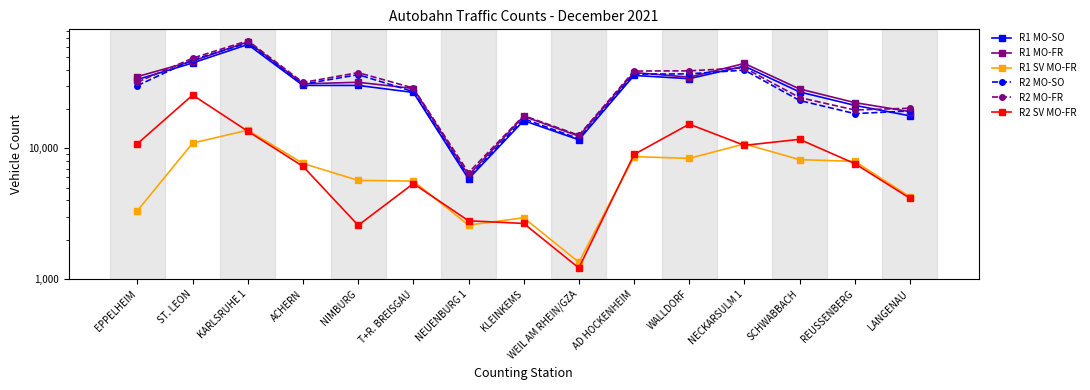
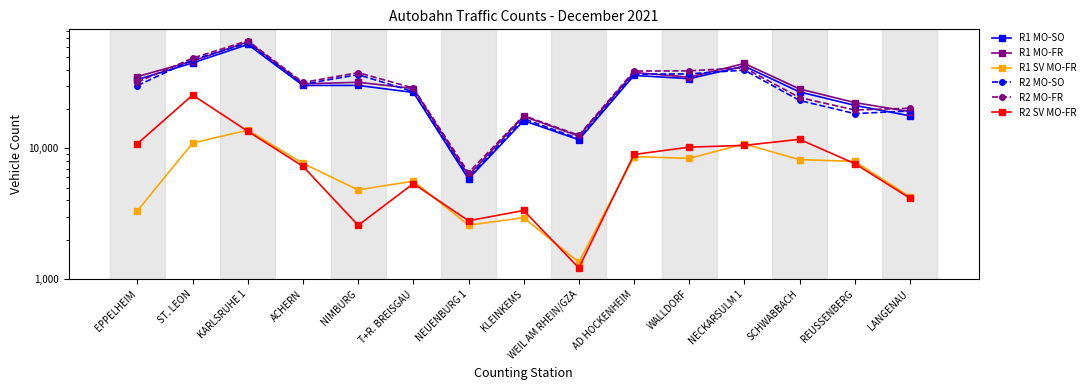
  {
    "R1 SV MO-FR": {
      "EPPELHEIM": "3,300",
      "ST. LEON": "11,000",
      "ACHERN": "8,000",
-     "NIMBURG": "6,000",
+     "NIMBURG": "4,800",
      "NEUENBURG 1": "2,600",
      "KLEINKEMS": "2,900",
      "WEIL AM RHEIN/GZA": "1,300",
      "WALLDORF": "8,000",
      "SCHWABBACH": "8,000"
    },
    "R2 SV MO-FR": {
      "EPPELHEIM": "11,000",
      "ST. LEON": "26,000",
      "ACHERN": "7,000",
      "NIMBURG": "2,600",
      "NEUENBURG 1": "2,800",
-     "KLEINKEMS": "2,700",
+     "KLEINKEMS": "3,300",
      "WEIL AM RHEIN/GZA": "1,200",
-     "WALLDORF": "15,000",
+     "WALLDORF": "10,000",
      "SCHWABBACH": "12,000"
    }
  }
